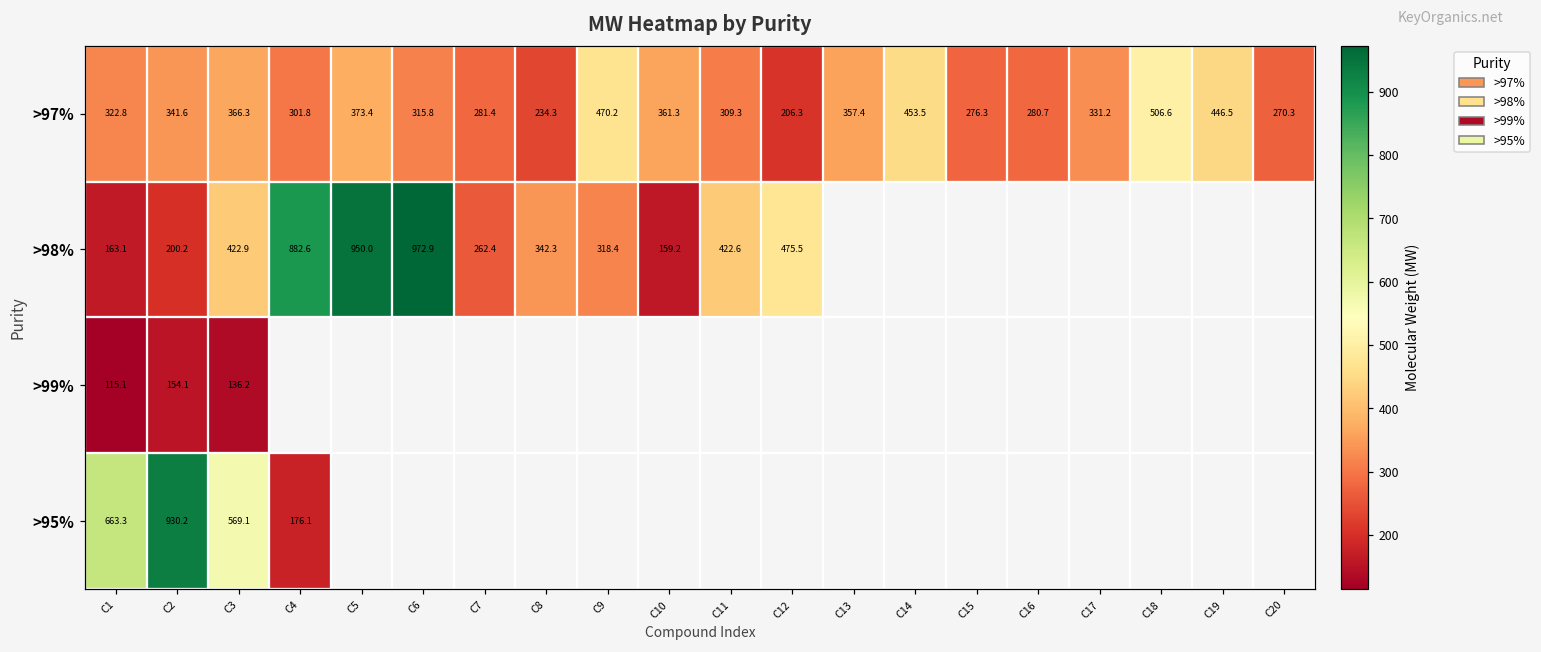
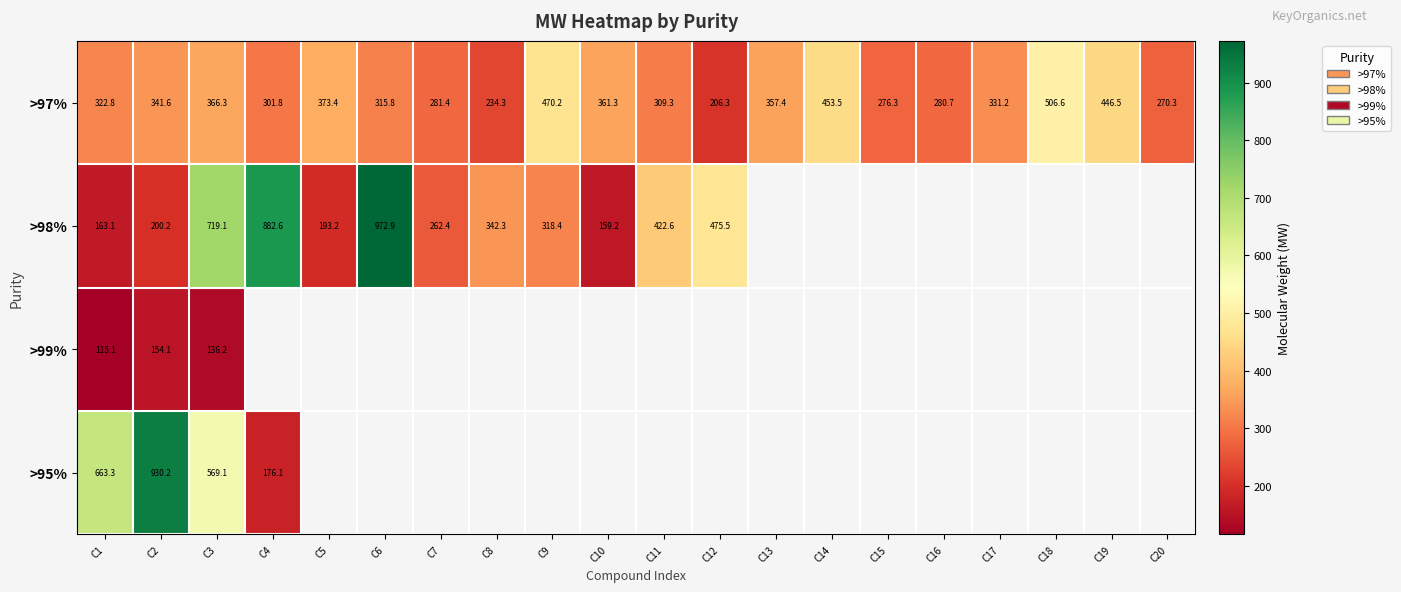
  {
    ">97%": {
      "C1": 322.8,
      "C2": 341.6,
      "C3": 366.3,
      "C4": 301.8,
      "C5": 373.4,
      "C6": 315.8,
      "C7": 281.4,
      "C8": 234.3,
      "C9": 470.2,
      "C10": 361.3,
      "C11": 309.3,
      "C12": 206.3,
      "C13": 357.4,
      "C14": 453.5,
      "C15": 276.3,
      "C16": 280.7,
      "C17": 331.2,
      "C18": 506.6,
      "C19": 446.5,
      "C20": 270.3
    },
    ">98%": {
      "C1": 163.1,
      "C2": 200.2,
-     "C3": 422.9,
+     "C3": 719.1,
      "C4": 882.6,
-     "C5": 950.0,
+     "C5": 193.2,
      "C6": 972.9,
      "C7": 262.4,
      "C8": 342.3,
      "C9": 318.4,
      "C10": 159.2,
      "C11": 422.6,
      "C12": 475.5
    },
    ">99%": {
      "C1": 115.1,
      "C2": 154.1,
      "C3": 136.2
    },
    ">95%": {
      "C1": 663.3,
      "C2": 930.2,
      "C3": 569.1,
      "C4": 176.1
    }
  }
